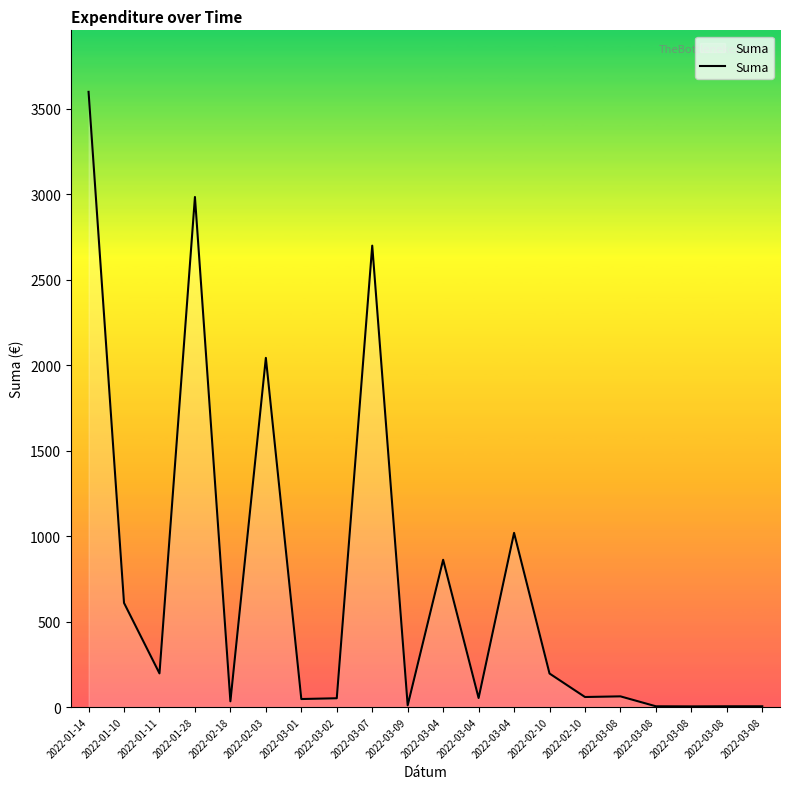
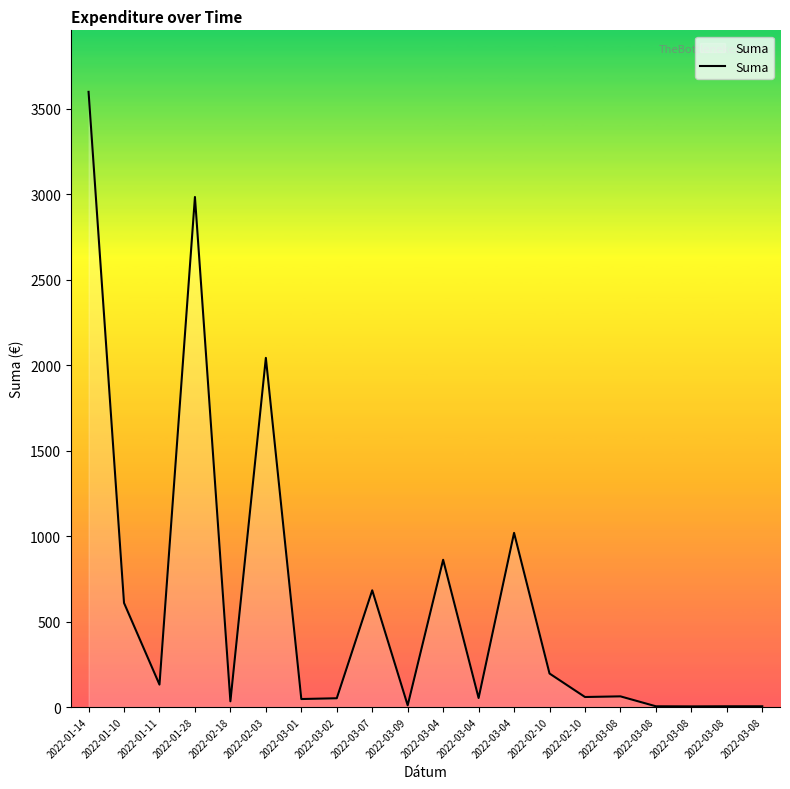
  {
    "2022-01-14": 3600,
    "2022-01-10": 610,
-   "2022-01-11": 200,
+   "2022-01-11": 130,
    "2022-01-28": 2980,
    "2022-02-18": 30,
    "2022-02-03": 2040,
    "2022-03-01": 50,
    "2022-03-02": 50,
-   "2022-03-07": 2700,
+   "2022-03-07": 680,
    "2022-03-09": 10
  }
